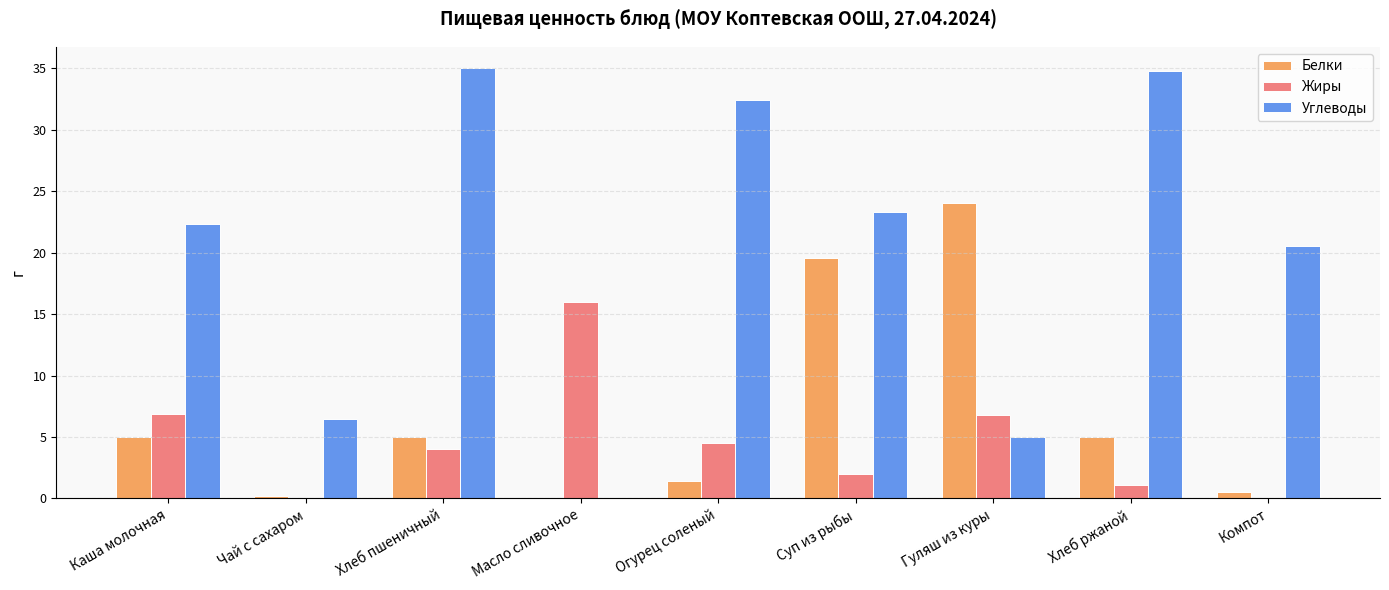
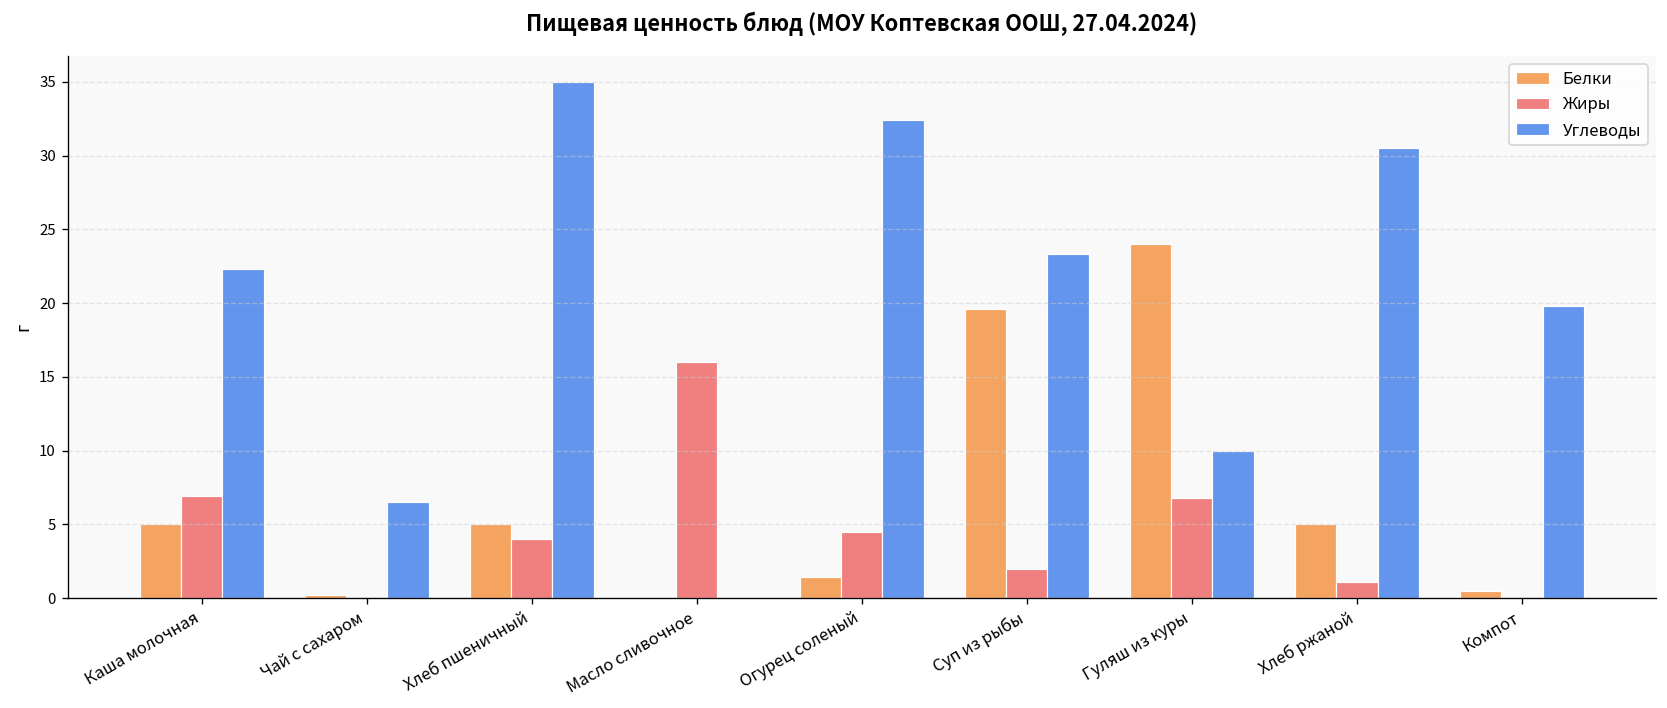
  {
    "Углеводы": {
      "Каша молочная": 22.3,
      "Чай с сахаром": 6.5,
      "Хлеб пшеничный": 35.0,
      "Масло сливочное": 0.0,
      "Огурец соленый": 32.4,
      "Суп из рыбы": 23.3,
-     "Гуляш из куры": 5,
-     "Хлеб ржаной": 34.8,
-     "Компот": 20.5
+     "Гуляш из куры": 10,
+     "Хлеб ржаной": 30.5,
+     "Компот": 19.8
    }
  }
